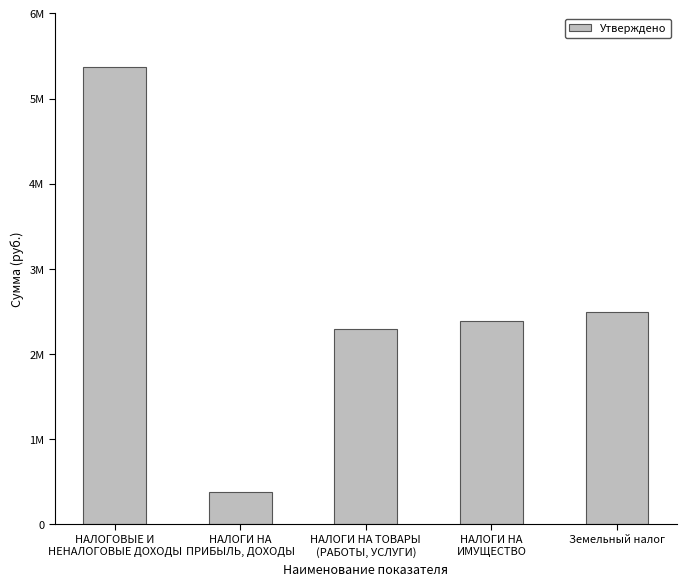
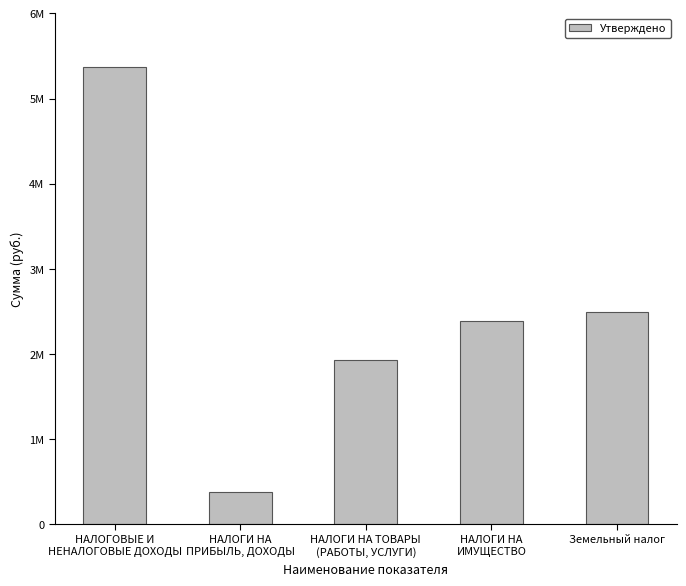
  {
    "НАЛОГОВЫЕ И НЕНАЛОГОВЫЕ ДОХОДЫ": 5400000,
    "НАЛОГИ НА ПРИБЫЛЬ, ДОХОДЫ": 400000,
-   "НАЛОГИ НА ТОВАРЫ (РАБОТЫ, УСЛУГИ)": 2300000,
+   "НАЛОГИ НА ТОВАРЫ (РАБОТЫ, УСЛУГИ)": 1900000,
    "НАЛОГИ НА ИМУЩЕСТВО": 2400000,
    "Земельный налог": 2500000
  }
